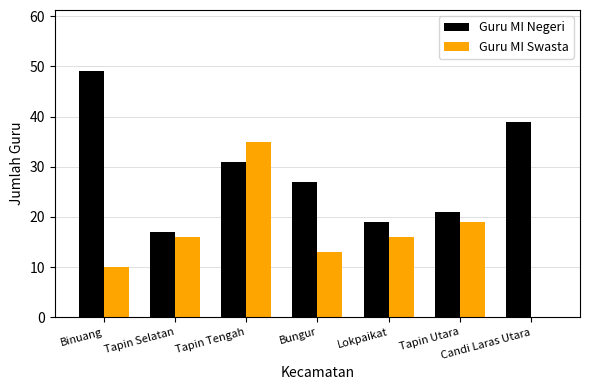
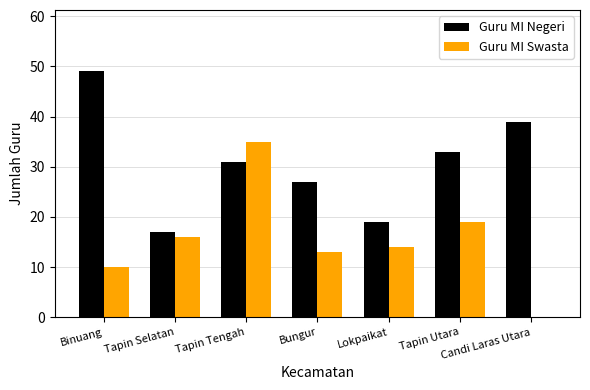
  {
    "Guru MI Negeri": {
      "Binuang": 49,
      "Tapin Selatan": 17,
      "Tapin Tengah": 31,
      "Bungur": 27,
      "Lokpaikat": 19,
-     "Tapin Utara": 21,
+     "Tapin Utara": 33,
      "Candi Laras Utara": 39
    },
    "Guru MI Swasta": {
      "Binuang": 10,
      "Tapin Selatan": 16,
      "Tapin Tengah": 35,
      "Bungur": 13,
-     "Lokpaikat": 16,
+     "Lokpaikat": 14,
      "Tapin Utara": 19,
      "Candi Laras Utara": 0
    }
  }
